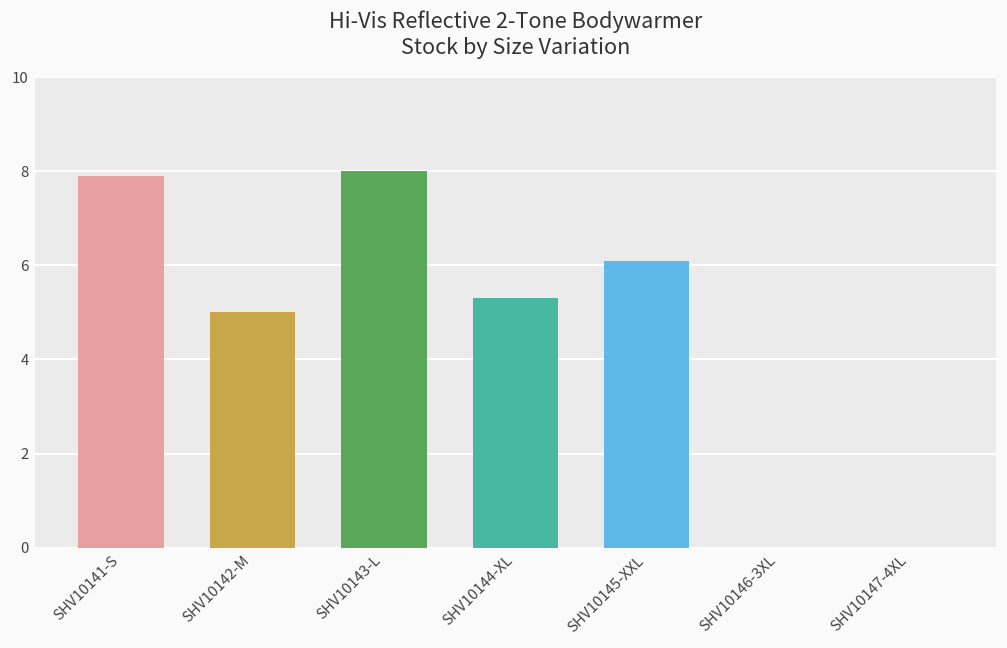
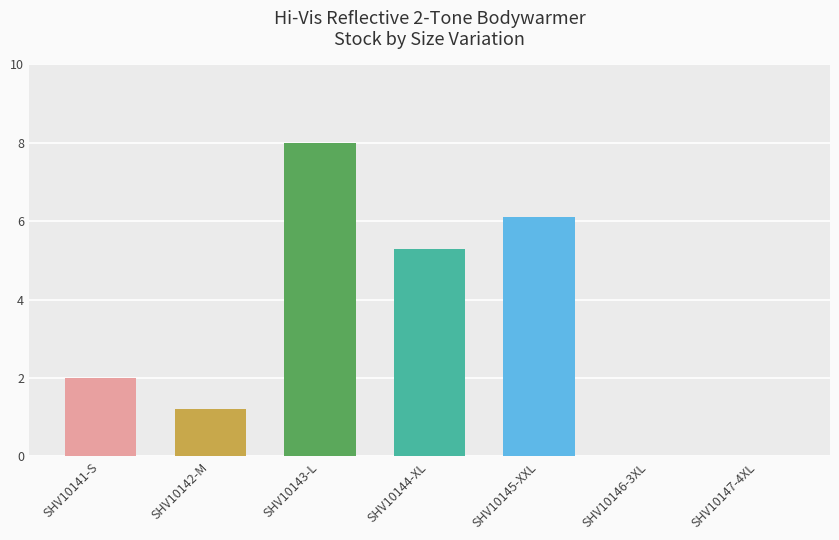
  {
-   "SHV10141-S": 7.9,
-   "SHV10142-M": 5.0,
+   "SHV10141-S": 2.0,
+   "SHV10142-M": 1.2,
    "SHV10143-L": 8.0,
    "SHV10144-XL": 5.3,
    "SHV10145-XXL": 6.1,
    "SHV10146-3XL": 0.0,
    "SHV10147-4XL": 0.0
  }
